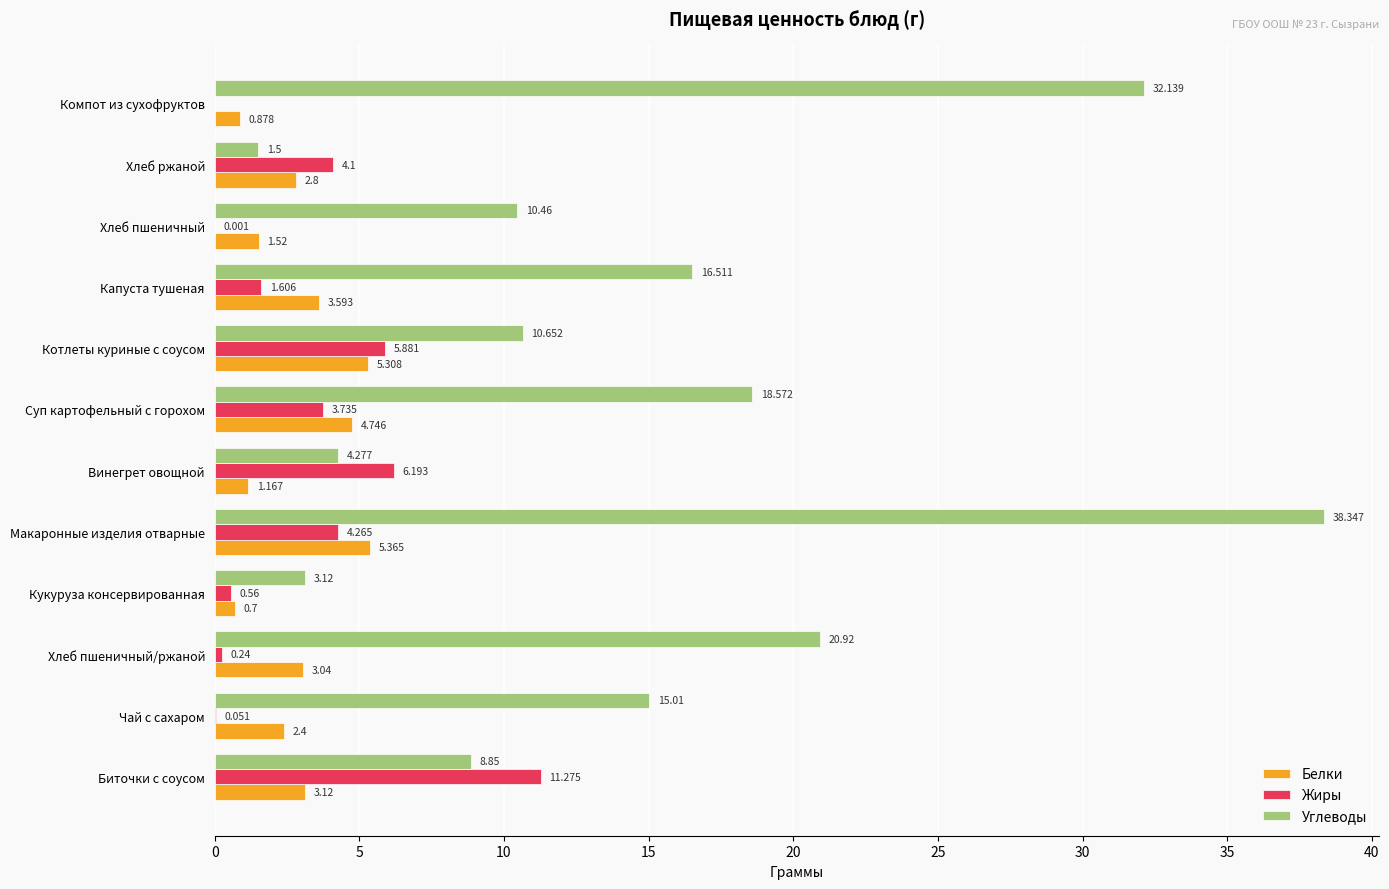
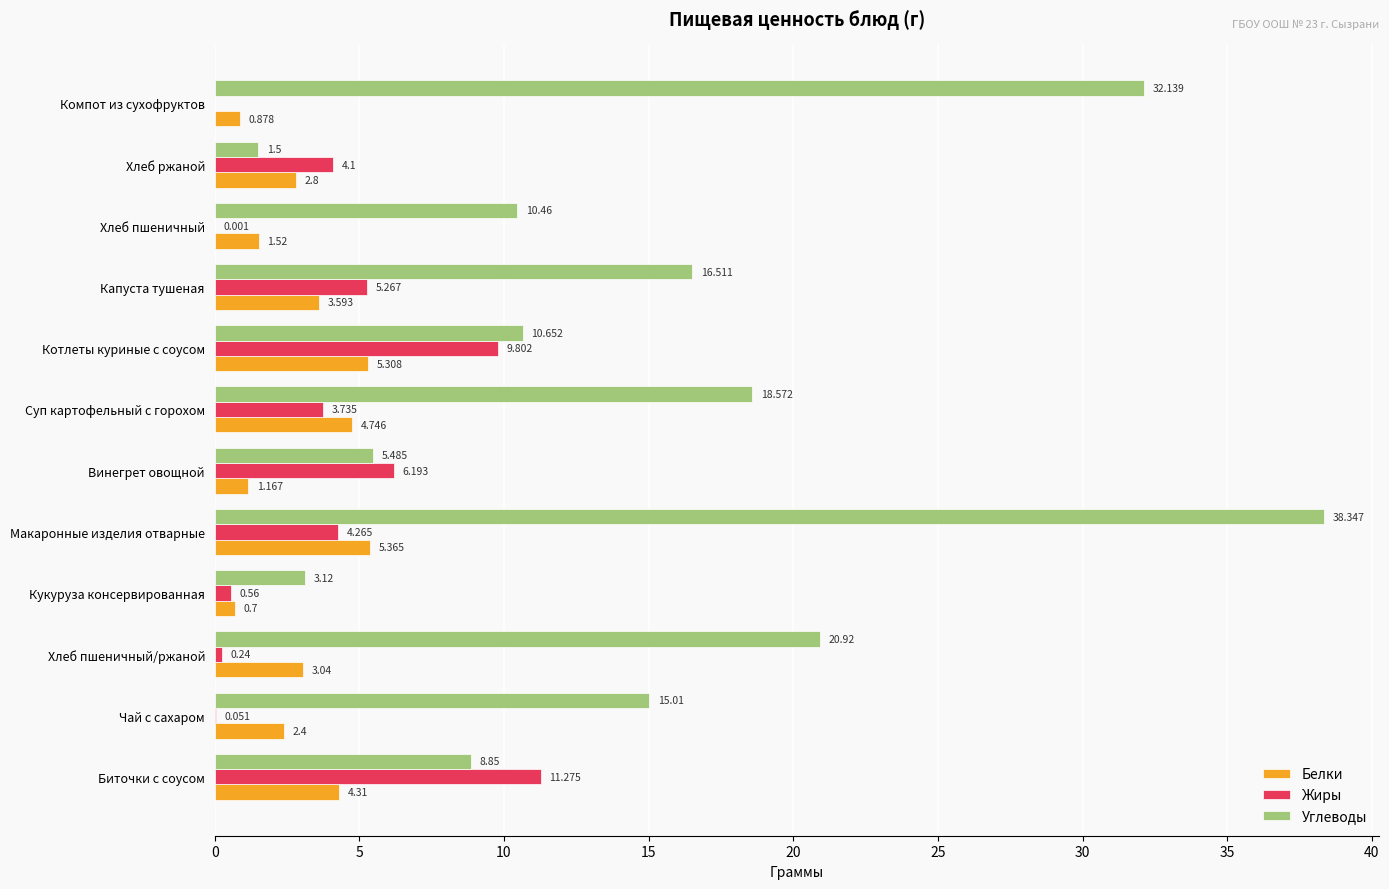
  {
    "Белки": {
      "Компот из сухофруктов": 0.878,
      "Хлеб ржаной": 2.8,
      "Хлеб пшеничный": 1.52,
      "Капуста тушеная": 3.593,
      "Котлеты куриные с соусом": 5.308,
      "Суп картофельный с горохом": 4.746,
      "Винегрет овощной": 1.167,
      "Макаронные изделия отварные": 5.365,
      "Кукуруза консервированная": 0.7,
      "Хлеб пшеничный/ржаной": 3.04,
      "Чай с сахаром": 2.4,
-     "Биточки с соусом": 3.12
+     "Биточки с соусом": 4.31
    },
    "Жиры": {
      "Хлеб ржаной": 4.1,
      "Хлеб пшеничный": 0.001,
-     "Капуста тушеная": 1.606,
-     "Котлеты куриные с соусом": 5.881,
+     "Капуста тушеная": 5.267,
+     "Котлеты куриные с соусом": 9.802,
      "Суп картофельный с горохом": 3.735,
      "Винегрет овощной": 6.193,
      "Макаронные изделия отварные": 4.265,
      "Кукуруза консервированная": 0.56,
      "Хлеб пшеничный/ржаной": 0.24,
      "Чай с сахаром": 0.051,
      "Биточки с соусом": 11.275
    },
    "Углеводы": {
      "Компот из сухофруктов": 32.139,
      "Хлеб ржаной": 1.5,
      "Хлеб пшеничный": 10.46,
      "Капуста тушеная": 16.511,
      "Котлеты куриные с соусом": 10.652,
      "Суп картофельный с горохом": 18.572,
-     "Винегрет овощной": 4.277,
+     "Винегрет овощной": 5.485,
      "Макаронные изделия отварные": 38.347,
      "Кукуруза консервированная": 3.12,
      "Хлеб пшеничный/ржаной": 20.92,
      "Чай с сахаром": 15.01,
      "Биточки с соусом": 8.85
    }
  }
